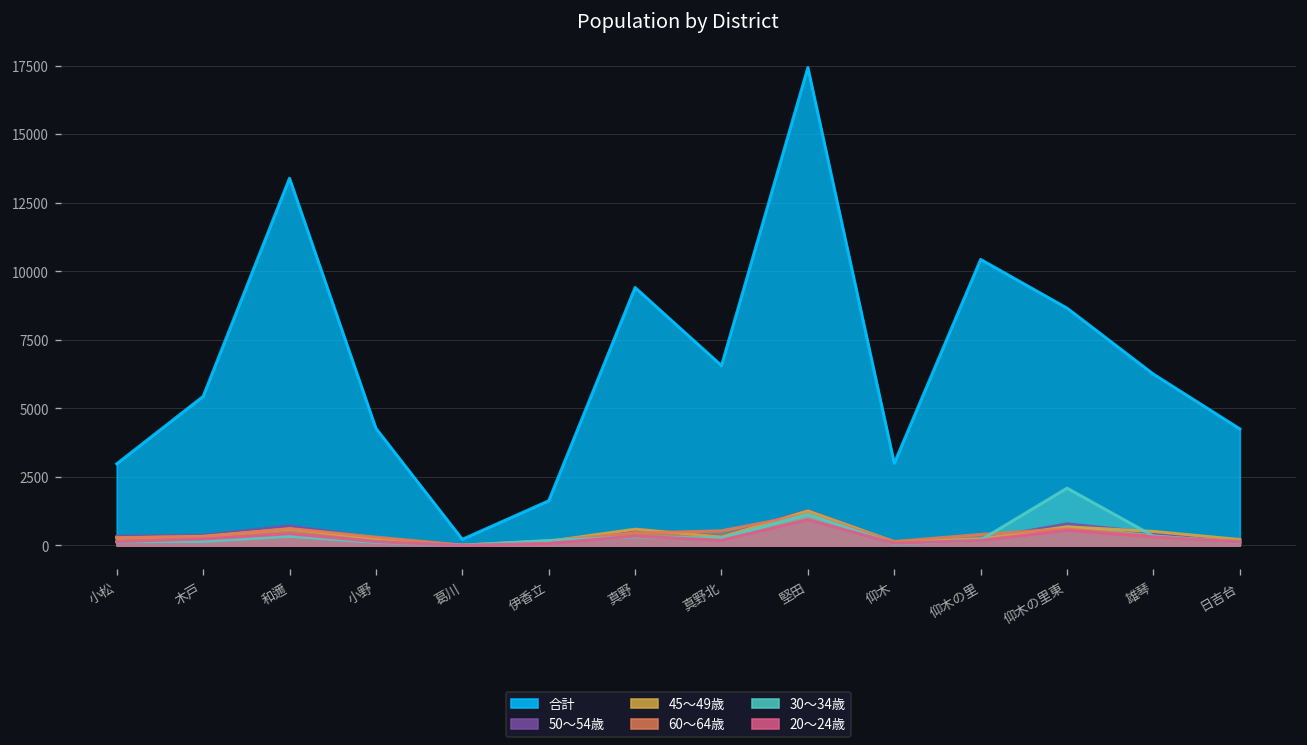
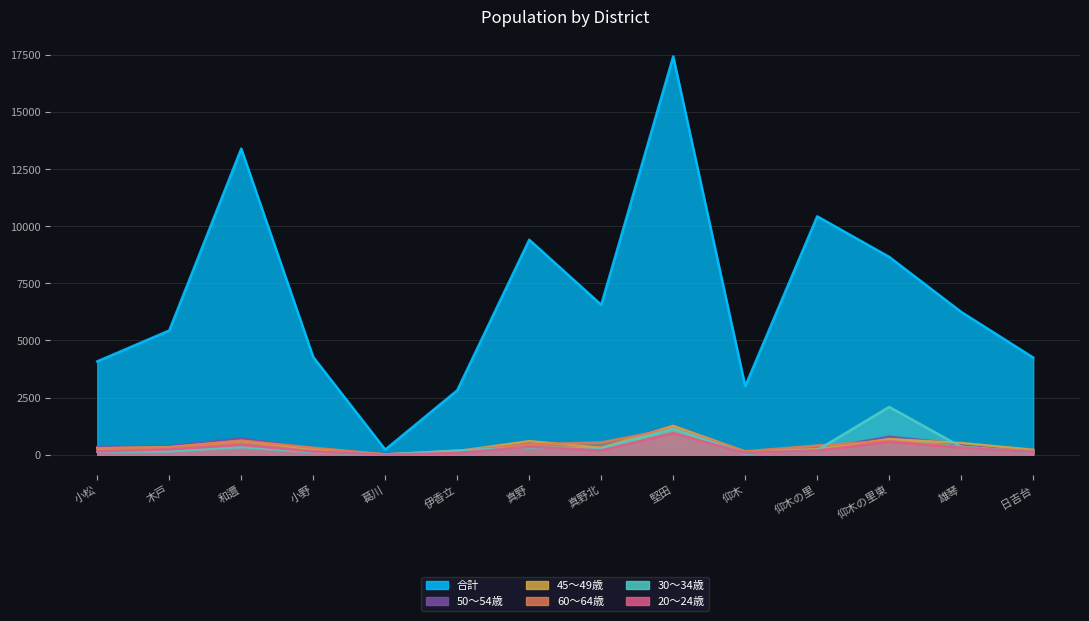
  {
    "合計": {
-     "小松": 3000,
+     "小松": 4100,
      "木戸": 5400,
      "和邇": 13400,
      "小野": 4300,
      "葛川": 200,
-     "伊香立": 1600,
+     "伊香立": 2800,
      "真野": 9400,
      "真野北": 6600,
      "堅田": 17400,
      "仰木": 3000,
      "仰木の里": 10400,
      "仰木の里東": 8700,
      "雄琴": 6300,
      "日吉台": 4300
    },
    "30～34歳": {
      "仰木の里東": 2100
    }
  }
